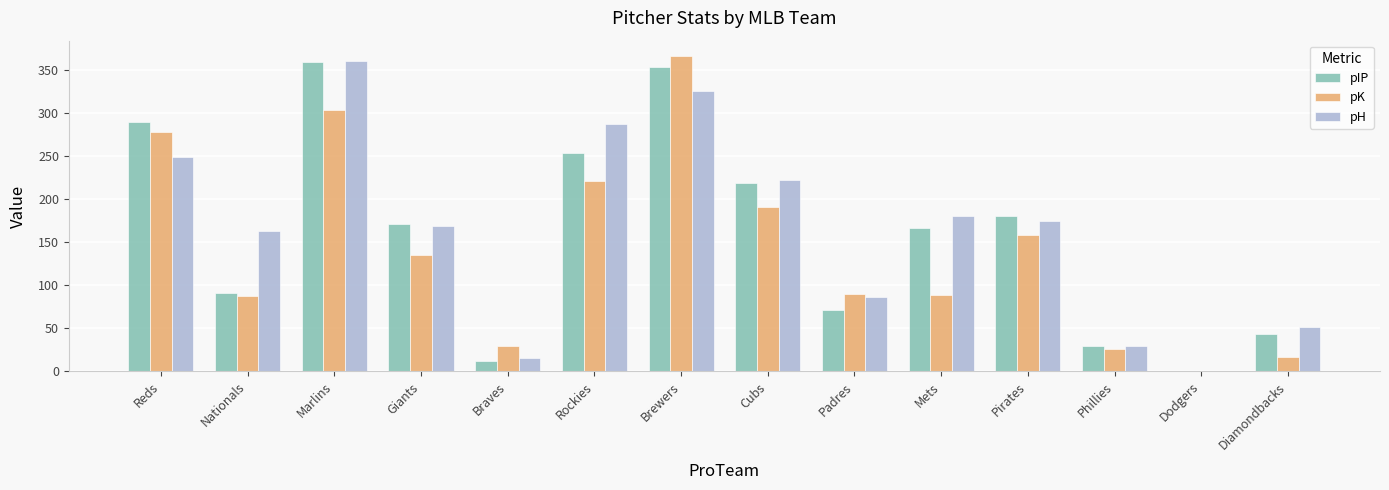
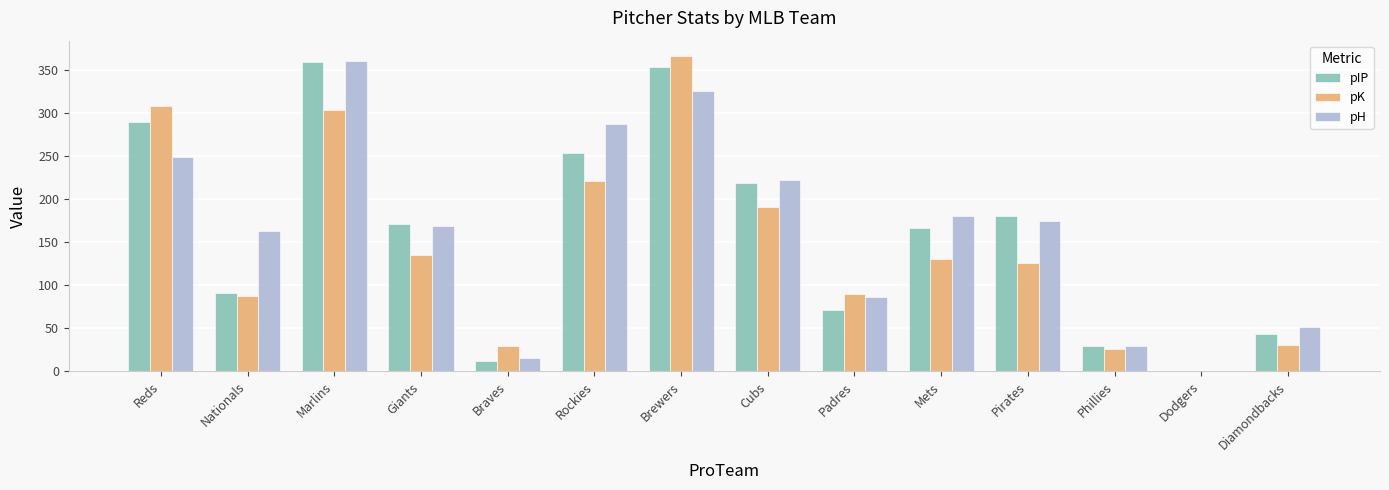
  {
    "pK": {
-     "Reds": 280,
+     "Reds": 310,
      "Nationals": 90,
      "Marlins": 300,
      "Giants": 140,
      "Braves": 30,
      "Rockies": 220,
      "Brewers": 370,
      "Cubs": 190,
      "Padres": 90,
-     "Mets": 90,
-     "Pirates": 160,
+     "Mets": 130,
+     "Pirates": 130,
      "Phillies": 30,
      "Dodgers": 0,
-     "Diamondbacks": 20
+     "Diamondbacks": 30
    }
  }
